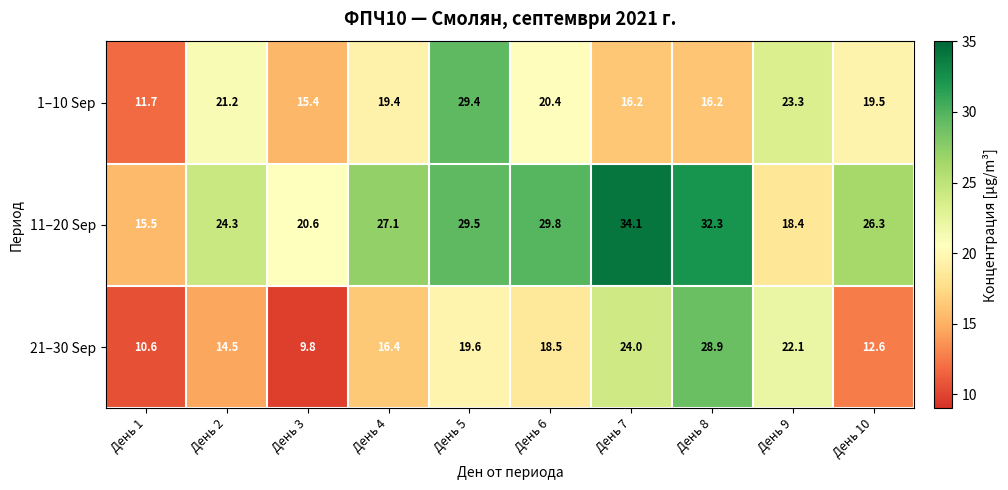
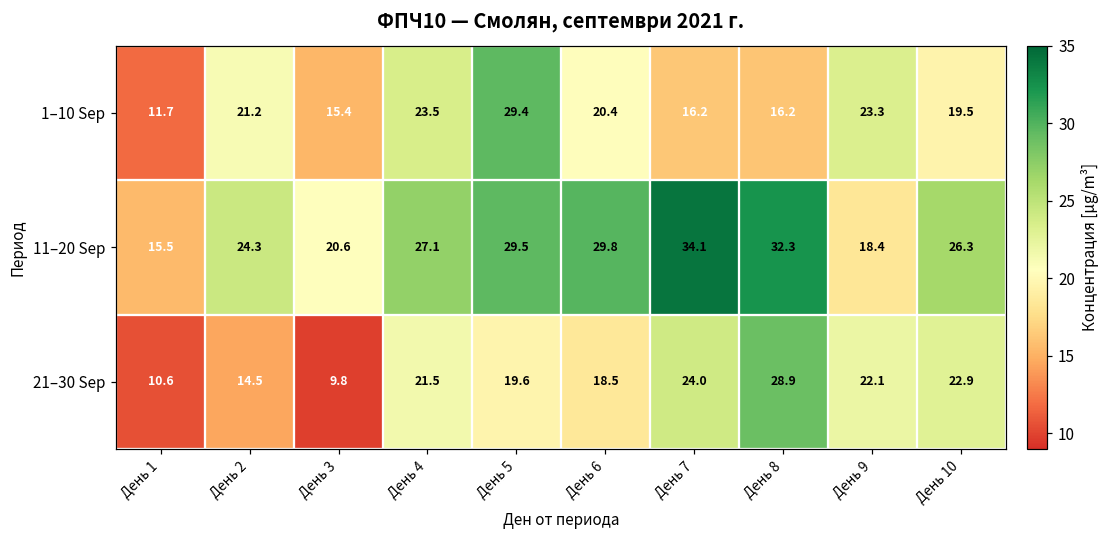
  {
    "1–10 Sep": {
      "День 1": 11.7,
      "День 2": 21.2,
      "День 3": 15.4,
-     "День 4": 19.4,
+     "День 4": 23.5,
      "День 5": 29.4,
      "День 6": 20.4,
      "День 7": 16.2,
      "День 8": 16.2,
      "День 9": 23.3,
      "День 10": 19.5
    },
    "11–20 Sep": {
      "День 1": 15.5,
      "День 2": 24.3,
      "День 3": 20.6,
      "День 4": 27.1,
      "День 5": 29.5,
      "День 6": 29.8,
      "День 7": 34.1,
      "День 8": 32.3,
      "День 9": 18.4,
      "День 10": 26.3
    },
    "21–30 Sep": {
      "День 1": 10.6,
      "День 2": 14.5,
      "День 3": 9.8,
-     "День 4": 16.4,
+     "День 4": 21.5,
      "День 5": 19.6,
      "День 6": 18.5,
      "День 7": 24.0,
      "День 8": 28.9,
      "День 9": 22.1,
-     "День 10": 12.6
+     "День 10": 22.9
    }
  }
